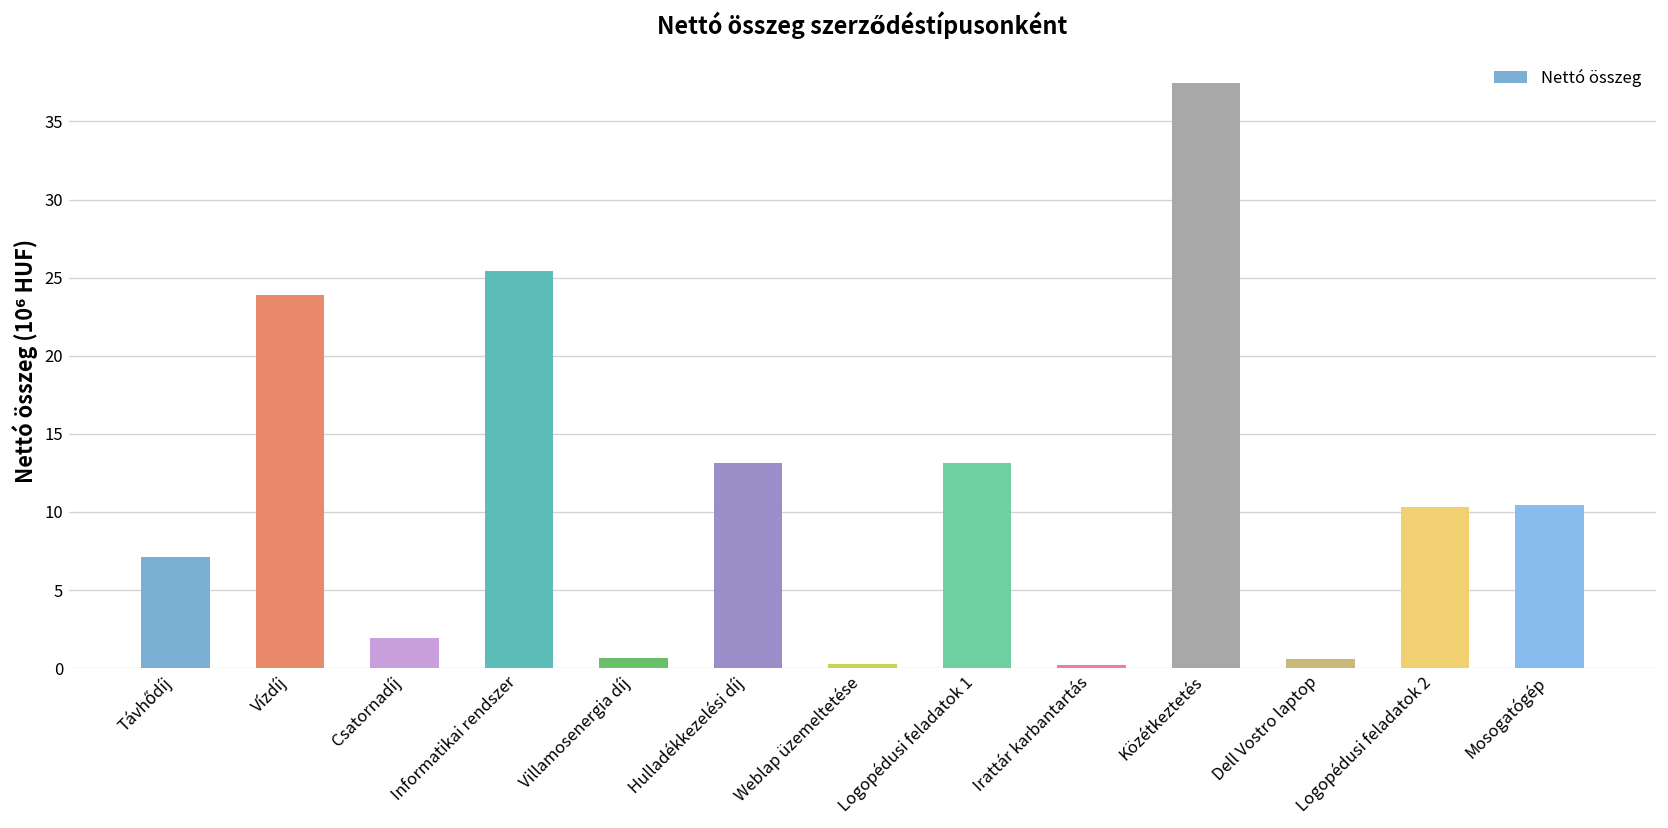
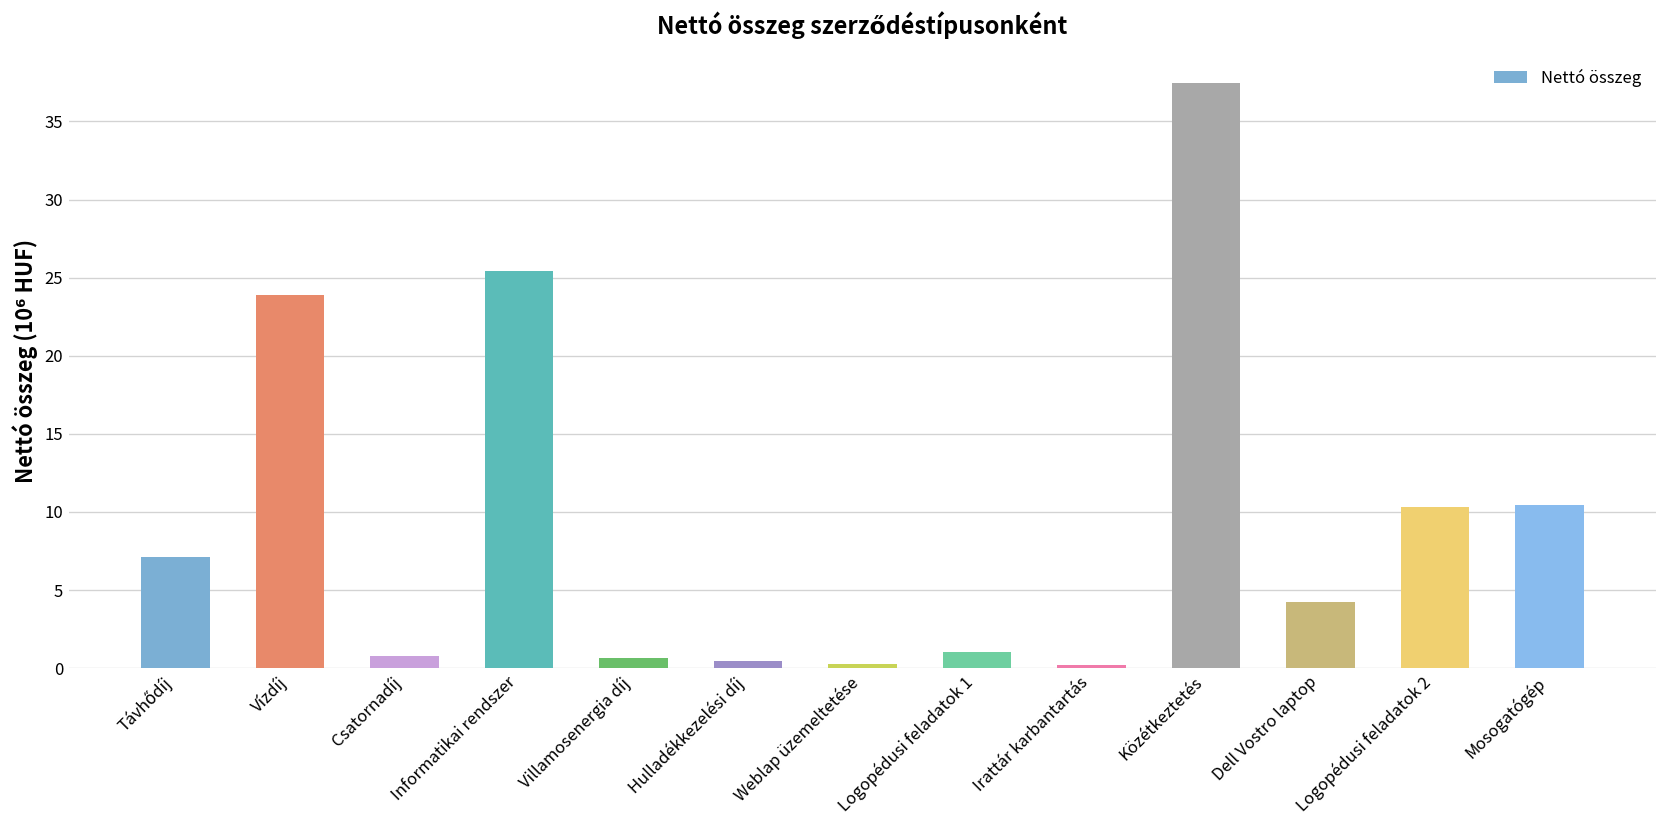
  {
    "Távhődíj": 7.1,
    "Vízdíj": 23.9,
-   "Csatornadíj": 2.0,
+   "Csatornadíj": 0.8,
    "Informatikai rendszer": 25.4,
    "Villamosenergia díj": 0.7,
-   "Hulladékkezelési díj": 13.1,
+   "Hulladékkezelési díj": 0.5,
    "Weblap üzemeltetése": 0.2,
-   "Logopédusi feladatok 1": 13.1,
+   "Logopédusi feladatok 1": 1.0,
    "Irattár karbantartás": 0.2,
    "Közétkeztetés": 37.5,
-   "Dell Vostro laptop": 0.6,
+   "Dell Vostro laptop": 4.3,
    "Logopédusi feladatok 2": 10.3,
    "Mosogatógép": 10.5
  }
